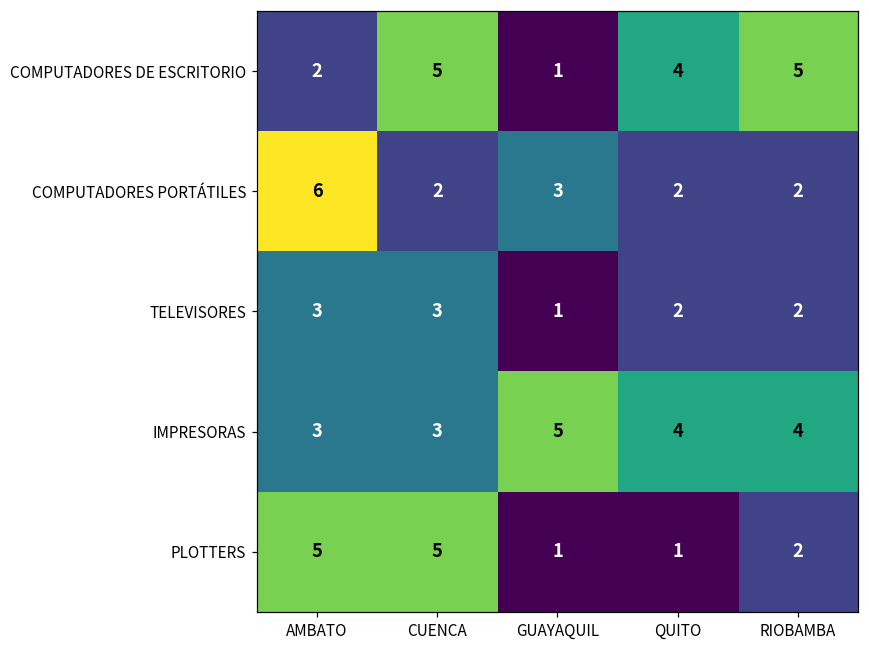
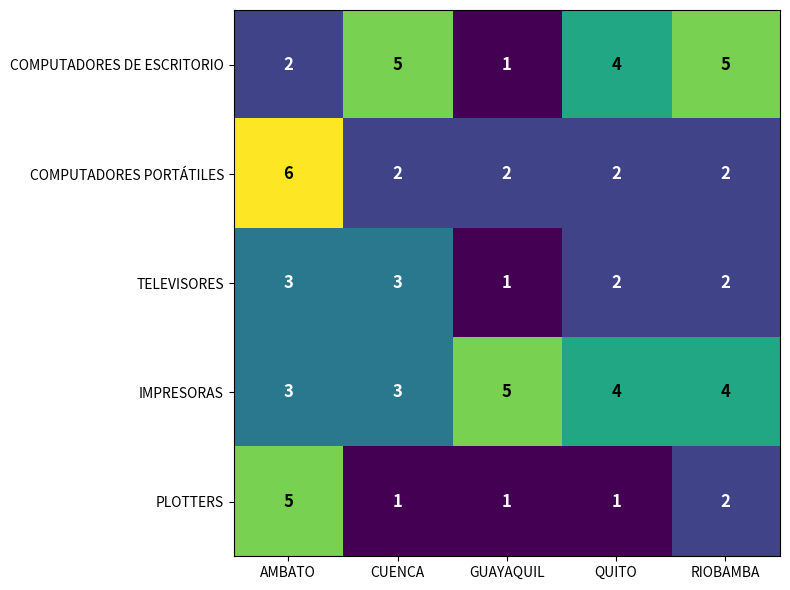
  {
    "COMPUTADORES DE ESCRITORIO": {
      "AMBATO": 2,
      "CUENCA": 5,
      "GUAYAQUIL": 1,
      "QUITO": 4,
      "RIOBAMBA": 5
    },
    "COMPUTADORES PORTÁTILES": {
      "AMBATO": 6,
      "CUENCA": 2,
-     "GUAYAQUIL": 3,
+     "GUAYAQUIL": 2,
      "QUITO": 2,
      "RIOBAMBA": 2
    },
    "TELEVISORES": {
      "AMBATO": 3,
      "CUENCA": 3,
      "GUAYAQUIL": 1,
      "QUITO": 2,
      "RIOBAMBA": 2
    },
    "IMPRESORAS": {
      "AMBATO": 3,
      "CUENCA": 3,
      "GUAYAQUIL": 5,
      "QUITO": 4,
      "RIOBAMBA": 4
    },
    "PLOTTERS": {
      "AMBATO": 5,
-     "CUENCA": 5,
+     "CUENCA": 1,
      "GUAYAQUIL": 1,
      "QUITO": 1,
      "RIOBAMBA": 2
    }
  }
